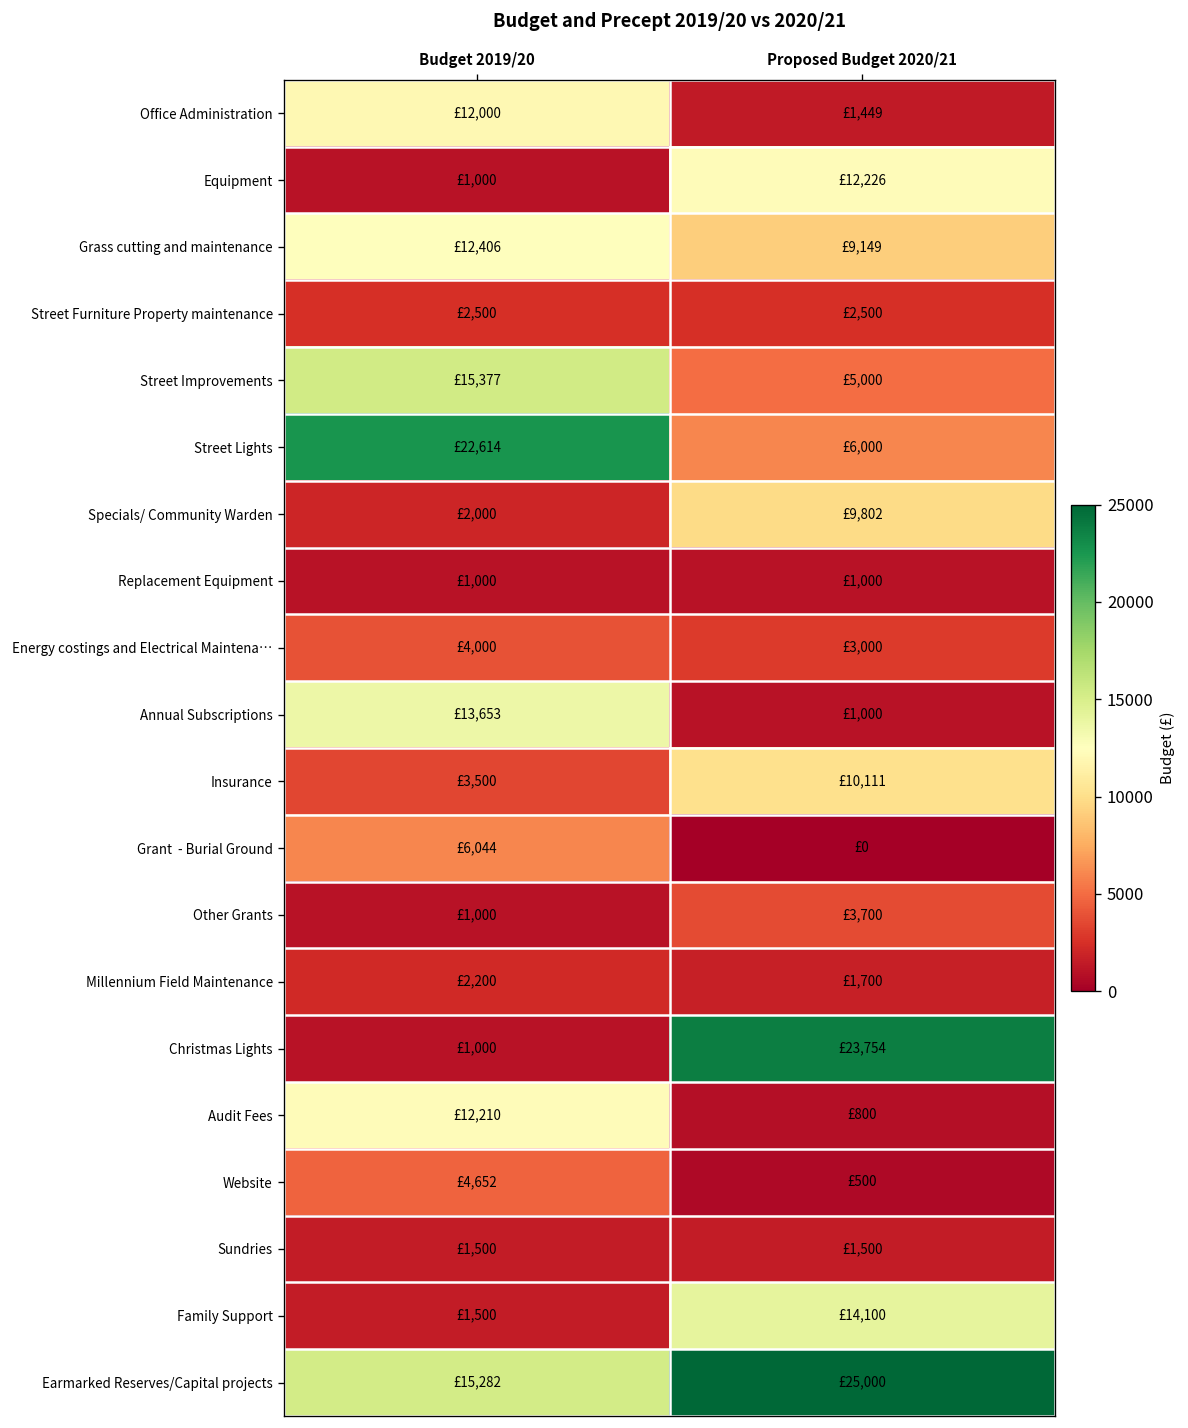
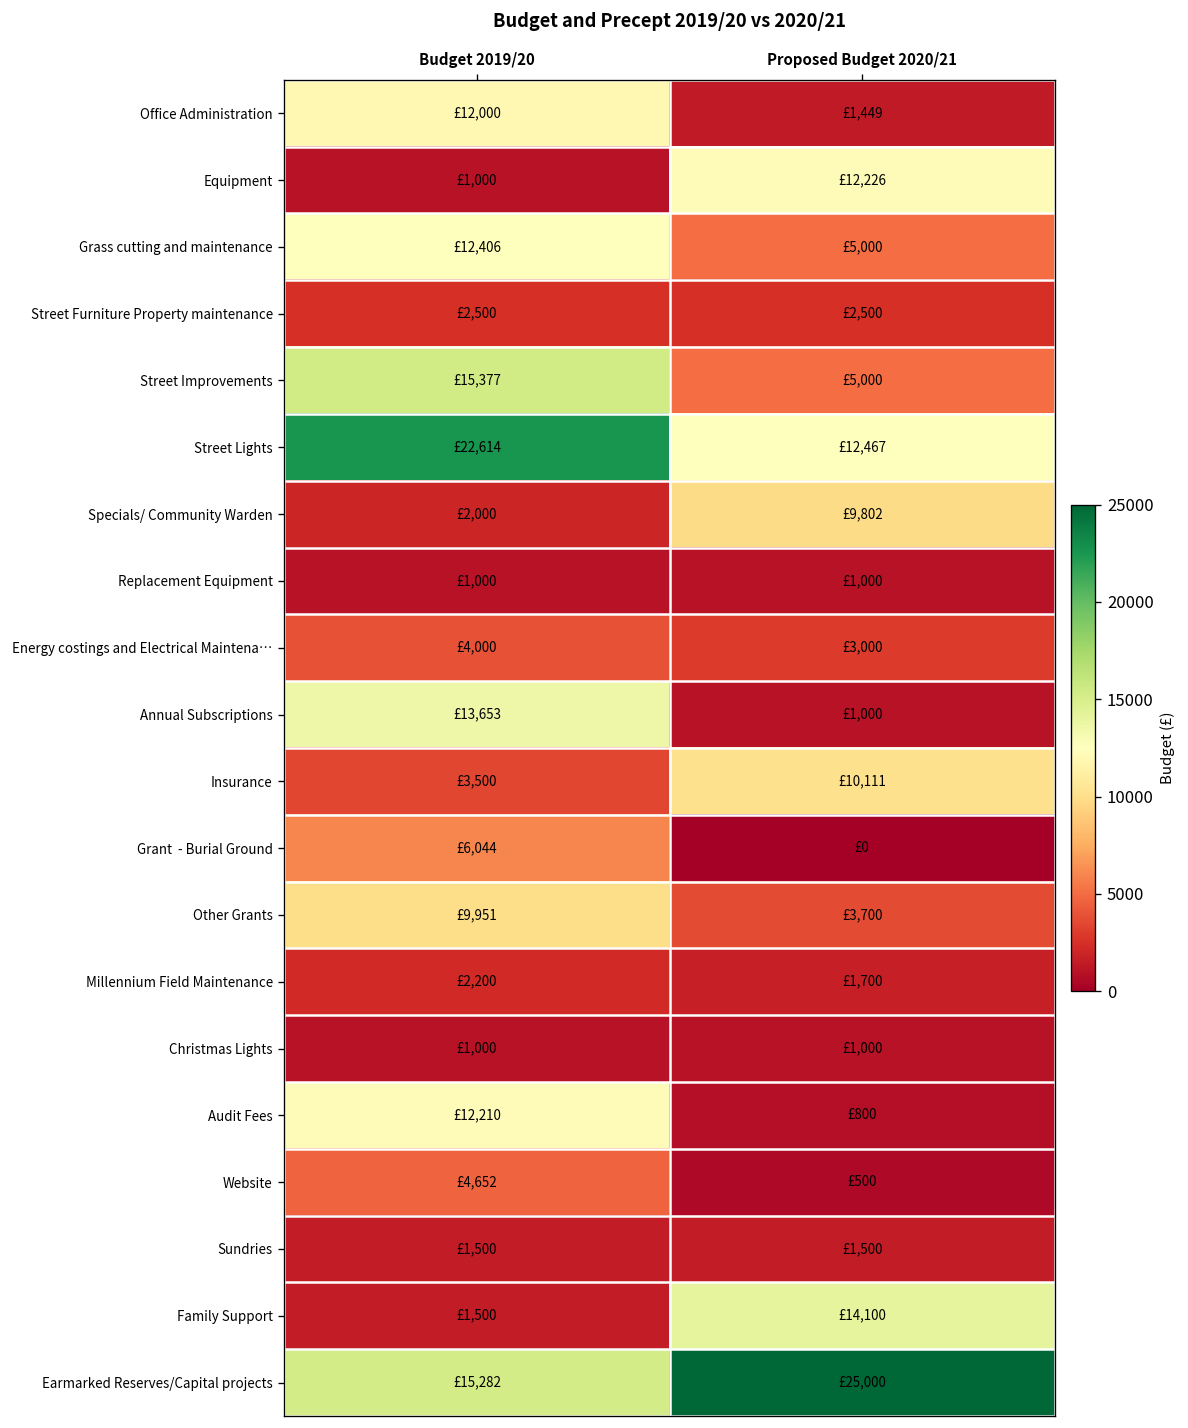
  {
    "Office Administration": {
      "Budget 2019/20": "£12,000",
      "Proposed Budget 2020/21": "£1,449"
    },
    "Equipment": {
      "Budget 2019/20": "£1,000",
      "Proposed Budget 2020/21": "£12,226"
    },
    "Grass cutting and maintenance": {
      "Budget 2019/20": "£12,406",
-     "Proposed Budget 2020/21": "£9,149"
+     "Proposed Budget 2020/21": "£5,000"
    },
    "Street Furniture Property maintenance": {
      "Budget 2019/20": "£2,500",
      "Proposed Budget 2020/21": "£2,500"
    },
    "Street Improvements": {
      "Budget 2019/20": "£15,377",
      "Proposed Budget 2020/21": "£5,000"
    },
    "Street Lights": {
      "Budget 2019/20": "£22,614",
-     "Proposed Budget 2020/21": "£6,000"
+     "Proposed Budget 2020/21": "£12,467"
    },
    "Specials/ Community Warden": {
      "Budget 2019/20": "£2,000",
      "Proposed Budget 2020/21": "£9,802"
    },
    "Replacement Equipment": {
      "Budget 2019/20": "£1,000",
      "Proposed Budget 2020/21": "£1,000"
    },
    "Energy costings and Electrical Maintena…": {
      "Budget 2019/20": "£4,000",
      "Proposed Budget 2020/21": "£3,000"
    },
    "Annual Subscriptions": {
      "Budget 2019/20": "£13,653",
      "Proposed Budget 2020/21": "£1,000"
    },
    "Insurance": {
      "Budget 2019/20": "£3,500",
      "Proposed Budget 2020/21": "£10,111"
    },
    "Grant - Burial Ground": {
      "Budget 2019/20": "£6,044",
      "Proposed Budget 2020/21": "£0"
    },
    "Other Grants": {
-     "Budget 2019/20": "£1,000",
+     "Budget 2019/20": "£9,951",
      "Proposed Budget 2020/21": "£3,700"
    },
    "Millennium Field Maintenance": {
      "Budget 2019/20": "£2,200",
      "Proposed Budget 2020/21": "£1,700"
    },
    "Christmas Lights": {
      "Budget 2019/20": "£1,000",
-     "Proposed Budget 2020/21": "£23,754"
+     "Proposed Budget 2020/21": "£1,000"
    },
    "Audit Fees": {
      "Budget 2019/20": "£12,210",
      "Proposed Budget 2020/21": "£800"
    },
    "Website": {
      "Budget 2019/20": "£4,652",
      "Proposed Budget 2020/21": "£500"
    },
    "Sundries": {
      "Budget 2019/20": "£1,500",
      "Proposed Budget 2020/21": "£1,500"
    },
    "Family Support": {
      "Budget 2019/20": "£1,500",
      "Proposed Budget 2020/21": "£14,100"
    },
    "Earmarked Reserves/Capital projects": {
      "Budget 2019/20": "£15,282",
      "Proposed Budget 2020/21": "£25,000"
    }
  }
